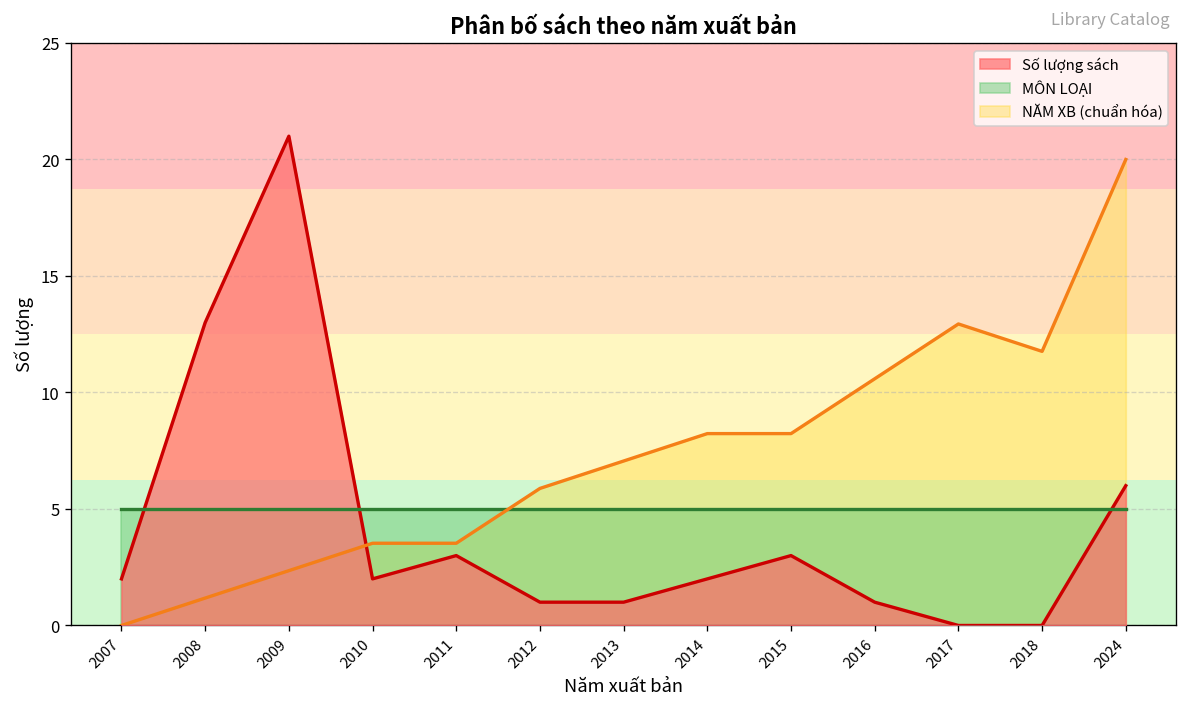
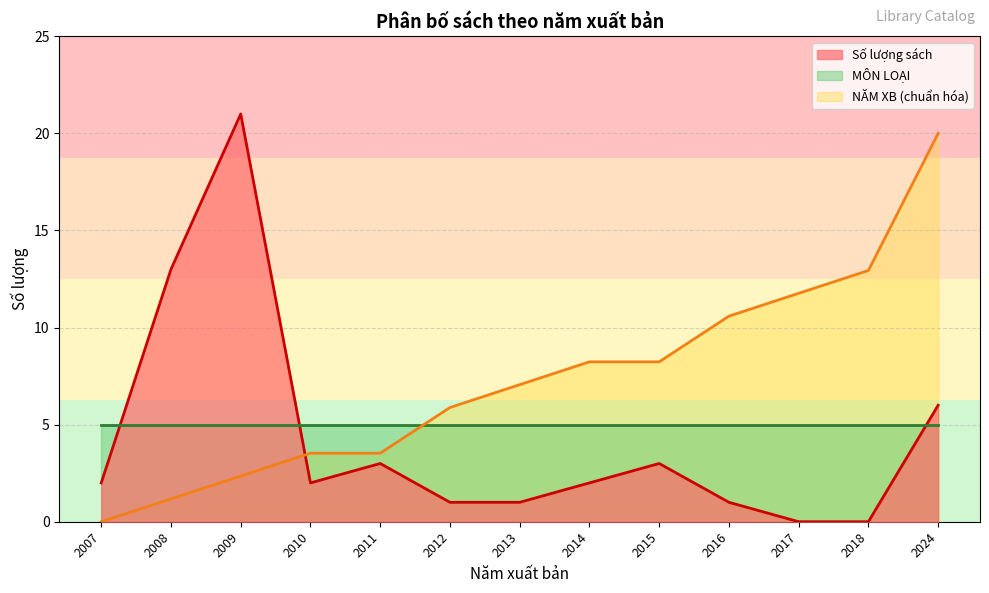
  {
    "Số lượng sách": {
      "2007": 2.0,
      "2008": 13.0,
      "2009": 21.0,
      "2010": 2.0,
      "2011": 3.0,
      "2012": 1.0,
      "2013": 1.0,
      "2014": 2.0,
      "2015": 3.0,
      "2016": 1.0,
      "2017": 0.0,
      "2018": 0.0,
      "2024": 6.0
    },
    "MÔN LOẠI": {
      "2007": 5.0,
      "2008": 5.0,
      "2009": 5.0,
      "2010": 5.0,
      "2011": 5.0,
      "2012": 5.0,
      "2013": 5.0,
      "2014": 5.0,
      "2015": 5.0,
      "2016": 5.0,
      "2017": 5.0,
      "2018": 5.0,
      "2024": 5.0
    },
    "NĂM XB (chuẩn hóa)": {
      "2007": 0.0,
      "2008": 1.2,
      "2009": 2.4,
      "2010": 3.5,
      "2011": 3.5,
      "2012": 5.9,
      "2013": 7.1,
      "2014": 8.2,
      "2015": 8.2,
      "2016": 10.6,
-     "2017": 12.9,
-     "2018": 11.8,
+     "2017": 11.8,
+     "2018": 12.9,
      "2024": 20.0
    }
  }
